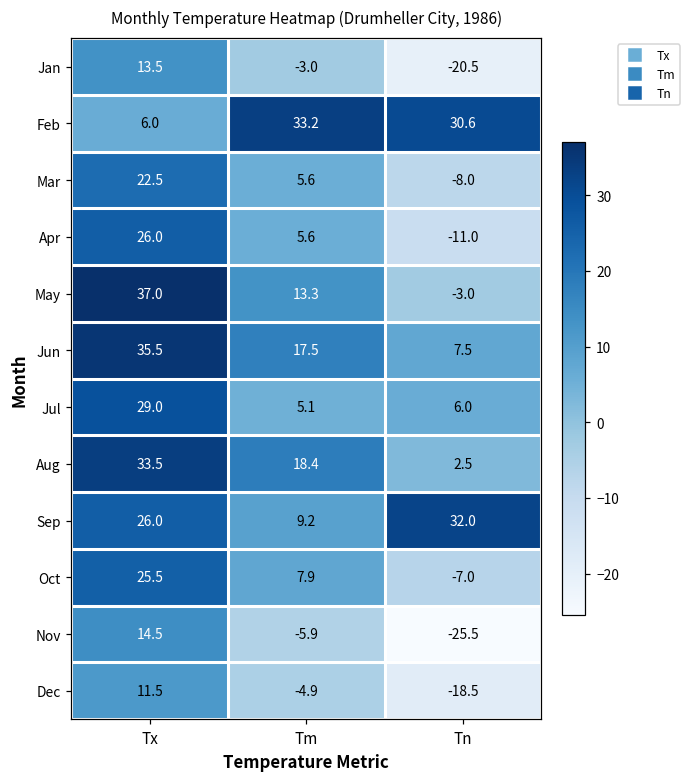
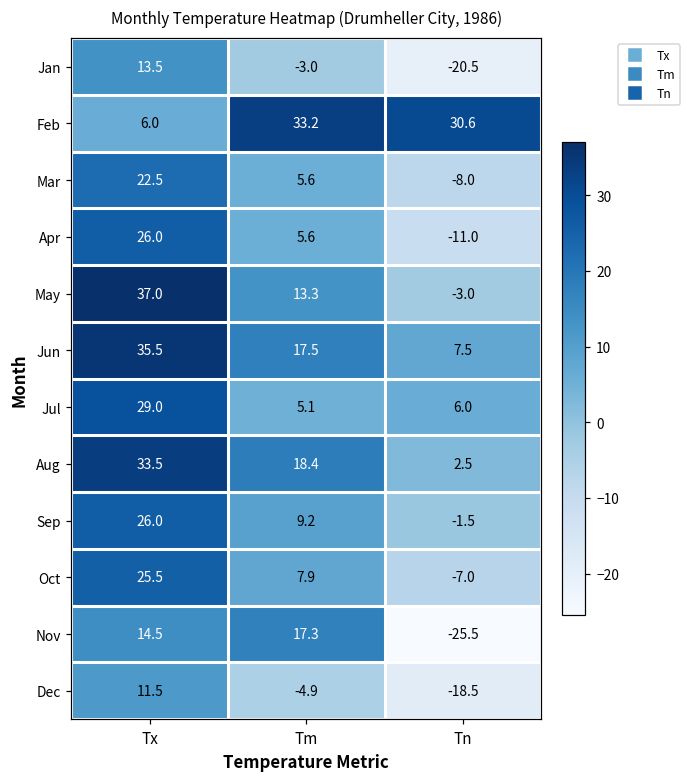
  {
    "Jan": {
      "Tx": 13.5,
      "Tm": -3.0,
      "Tn": -20.5
    },
    "Feb": {
      "Tx": 6.0,
      "Tm": 33.2,
      "Tn": 30.6
    },
    "Mar": {
      "Tx": 22.5,
      "Tm": 5.6,
      "Tn": -8.0
    },
    "Apr": {
      "Tx": 26.0,
      "Tm": 5.6,
      "Tn": -11.0
    },
    "May": {
      "Tx": 37.0,
      "Tm": 13.3,
      "Tn": -3.0
    },
    "Jun": {
      "Tx": 35.5,
      "Tm": 17.5,
      "Tn": 7.5
    },
    "Jul": {
      "Tx": 29.0,
      "Tm": 5.1,
      "Tn": 6.0
    },
    "Aug": {
      "Tx": 33.5,
      "Tm": 18.4,
      "Tn": 2.5
    },
    "Sep": {
      "Tx": 26.0,
      "Tm": 9.2,
-     "Tn": 32.0
+     "Tn": -1.5
    },
    "Oct": {
      "Tx": 25.5,
      "Tm": 7.9,
      "Tn": -7.0
    },
    "Nov": {
      "Tx": 14.5,
-     "Tm": -5.9,
+     "Tm": 17.3,
      "Tn": -25.5
    },
    "Dec": {
      "Tx": 11.5,
      "Tm": -4.9,
      "Tn": -18.5
    }
  }
